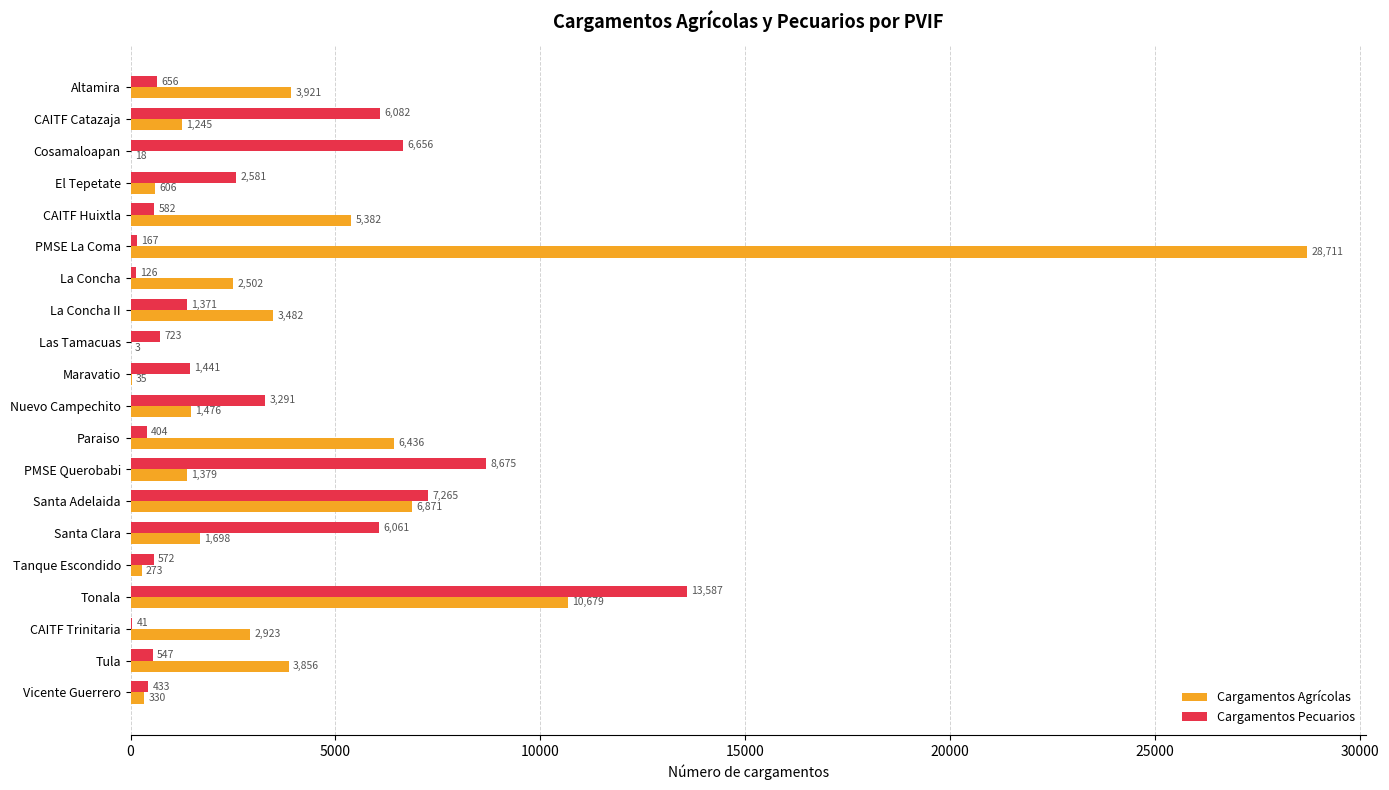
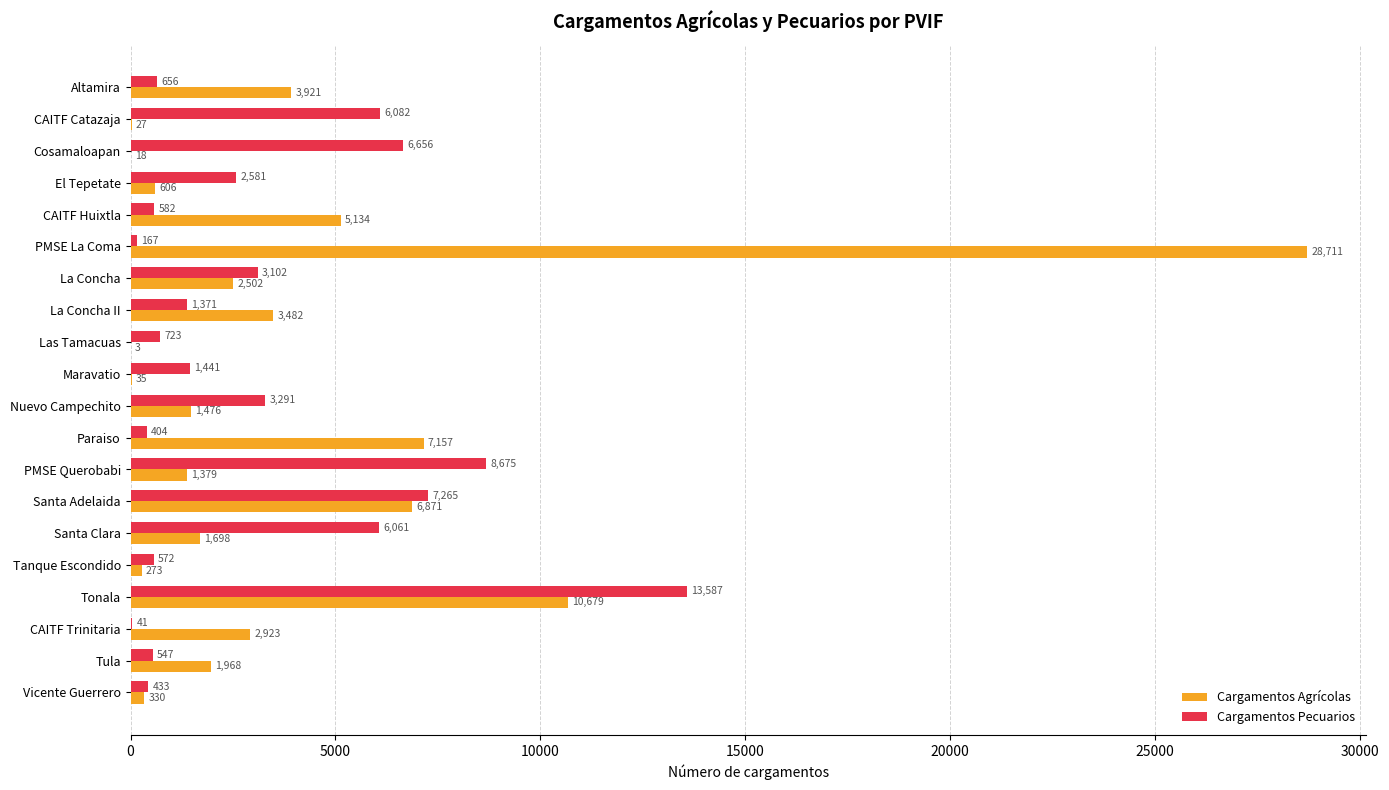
  {
    "Cargamentos Agrícolas": {
      "Altamira": "3,921",
-     "CAITF Catazaja": "1,245",
+     "CAITF Catazaja": "27",
      "Cosamaloapan": "18",
      "El Tepetate": "606",
-     "CAITF Huixtla": "5,382",
+     "CAITF Huixtla": "5,134",
      "PMSE La Coma": "28,711",
      "La Concha": "2,502",
      "La Concha II": "3,482",
      "Las Tamacuas": "3",
      "Maravatio": "35",
      "Nuevo Campechito": "1,476",
-     "Paraiso": "6,436",
+     "Paraiso": "7,157",
      "PMSE Querobabi": "1,379",
      "Santa Adelaida": "6,871",
      "Santa Clara": "1,698",
      "Tanque Escondido": "273",
      "Tonala": "10,679",
      "CAITF Trinitaria": "2,923",
-     "Tula": "3,856",
+     "Tula": "1,968",
      "Vicente Guerrero": "330"
    },
    "Cargamentos Pecuarios": {
      "Altamira": "656",
      "CAITF Catazaja": "6,082",
      "Cosamaloapan": "6,656",
      "El Tepetate": "2,581",
      "CAITF Huixtla": "582",
      "PMSE La Coma": "167",
-     "La Concha": "126",
+     "La Concha": "3,102",
      "La Concha II": "1,371",
      "Las Tamacuas": "723",
      "Maravatio": "1,441",
      "Nuevo Campechito": "3,291",
      "Paraiso": "404",
      "PMSE Querobabi": "8,675",
      "Santa Adelaida": "7,265",
      "Santa Clara": "6,061",
      "Tanque Escondido": "572",
      "Tonala": "13,587",
      "CAITF Trinitaria": "41",
      "Tula": "547",
      "Vicente Guerrero": "433"
    }
  }
